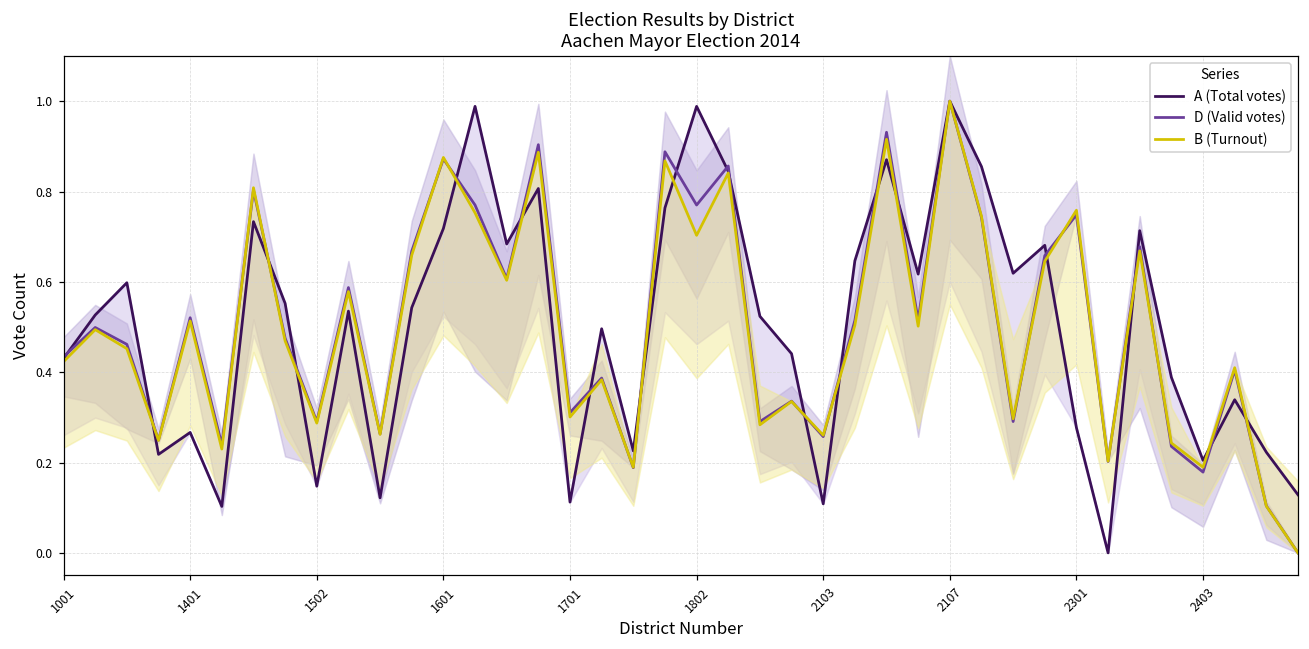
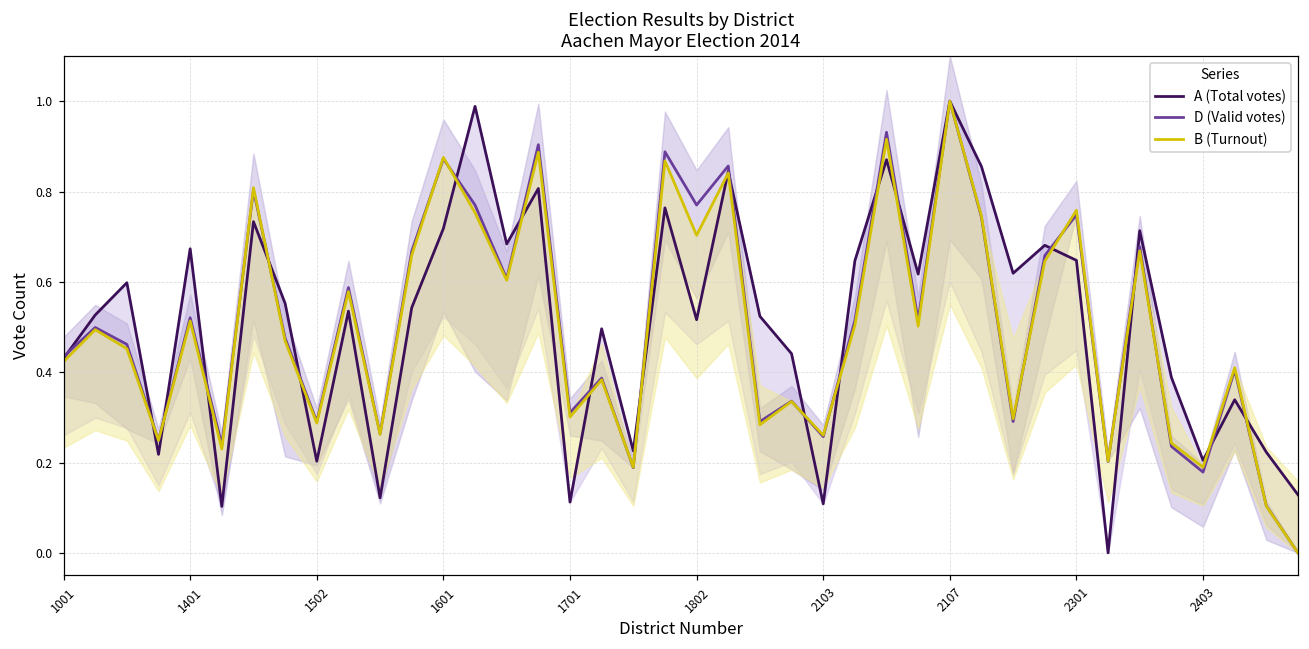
  {
    "A (Total votes)": {
-     "1401": 0.27,
-     "1502": 0.15,
+     "1401": 0.67,
+     "1502": 0.20,
      "1601": 0.72,
      "1701": 0.11,
-     "1802": 0.99,
+     "1802": 0.52,
      "2103": 0.11,
-     "2301": 0.28,
+     "2301": 0.65,
      "2403": 0.20
    },
    "D (Valid votes)": {
      "1401": 0.52,
      "1701": 0.31,
      "1802": 0.77,
      "2301": 0.75,
      "2403": 0.18
    }
  }
